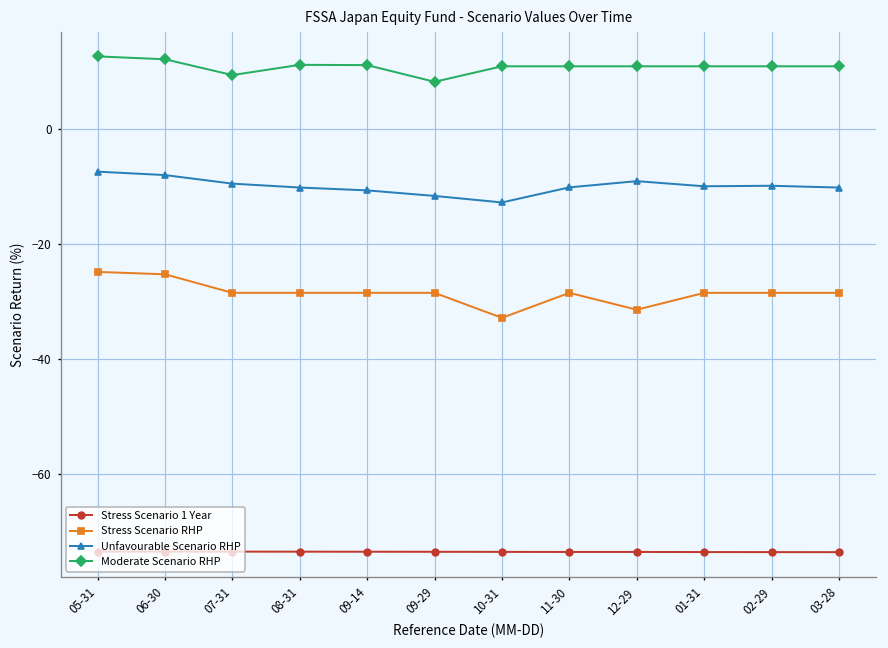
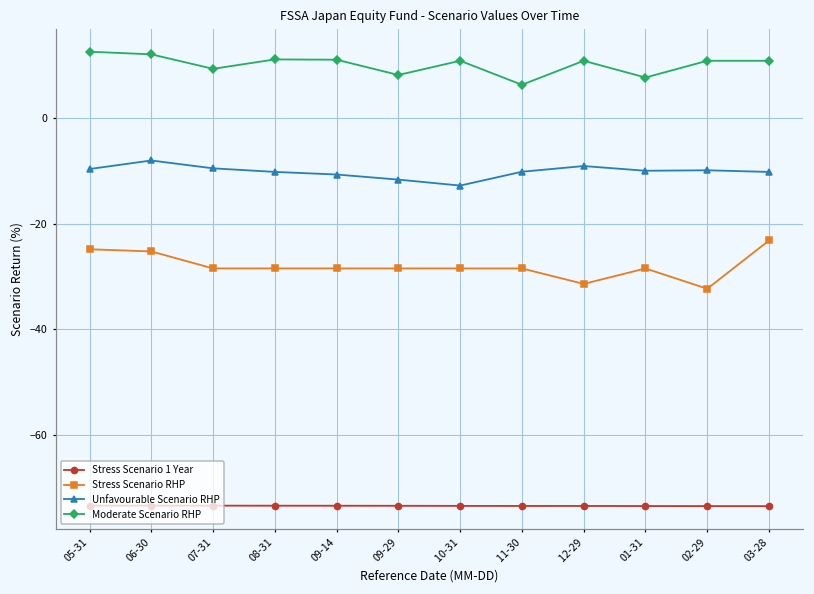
  {
    "Stress Scenario 1 Year": {
      "08-31": -73,
      "09-14": -73,
      "09-29": -73,
      "10-31": -74,
      "11-30": -74,
      "12-29": -74,
      "01-31": -74,
      "02-29": -74,
      "03-28": -74
    },
    "Stress Scenario RHP": {
      "05-31": -25,
      "06-30": -25,
      "07-31": -28,
      "08-31": -28,
      "09-14": -28,
      "09-29": -28,
-     "10-31": -33,
+     "10-31": -28,
      "11-30": -29,
      "12-29": -31,
      "01-31": -29,
-     "02-29": -29,
-     "03-28": -29
+     "02-29": -32,
+     "03-28": -23
    },
    "Unfavourable Scenario RHP": {
-     "05-31": -7,
+     "05-31": -10,
      "06-30": -8,
      "07-31": -10,
      "08-31": -10,
      "09-14": -11,
      "09-29": -12,
      "10-31": -13,
      "11-30": -10,
      "12-29": -9,
      "01-31": -10,
      "02-29": -10,
      "03-28": -10
    },
    "Moderate Scenario RHP": {
      "05-31": 13,
      "06-30": 12,
      "07-31": 9,
      "08-31": 11,
      "09-14": 11,
      "09-29": 8,
      "10-31": 11,
-     "11-30": 11,
+     "11-30": 6,
      "12-29": 11,
-     "01-31": 11,
+     "01-31": 8,
      "02-29": 11,
      "03-28": 11
    }
  }
